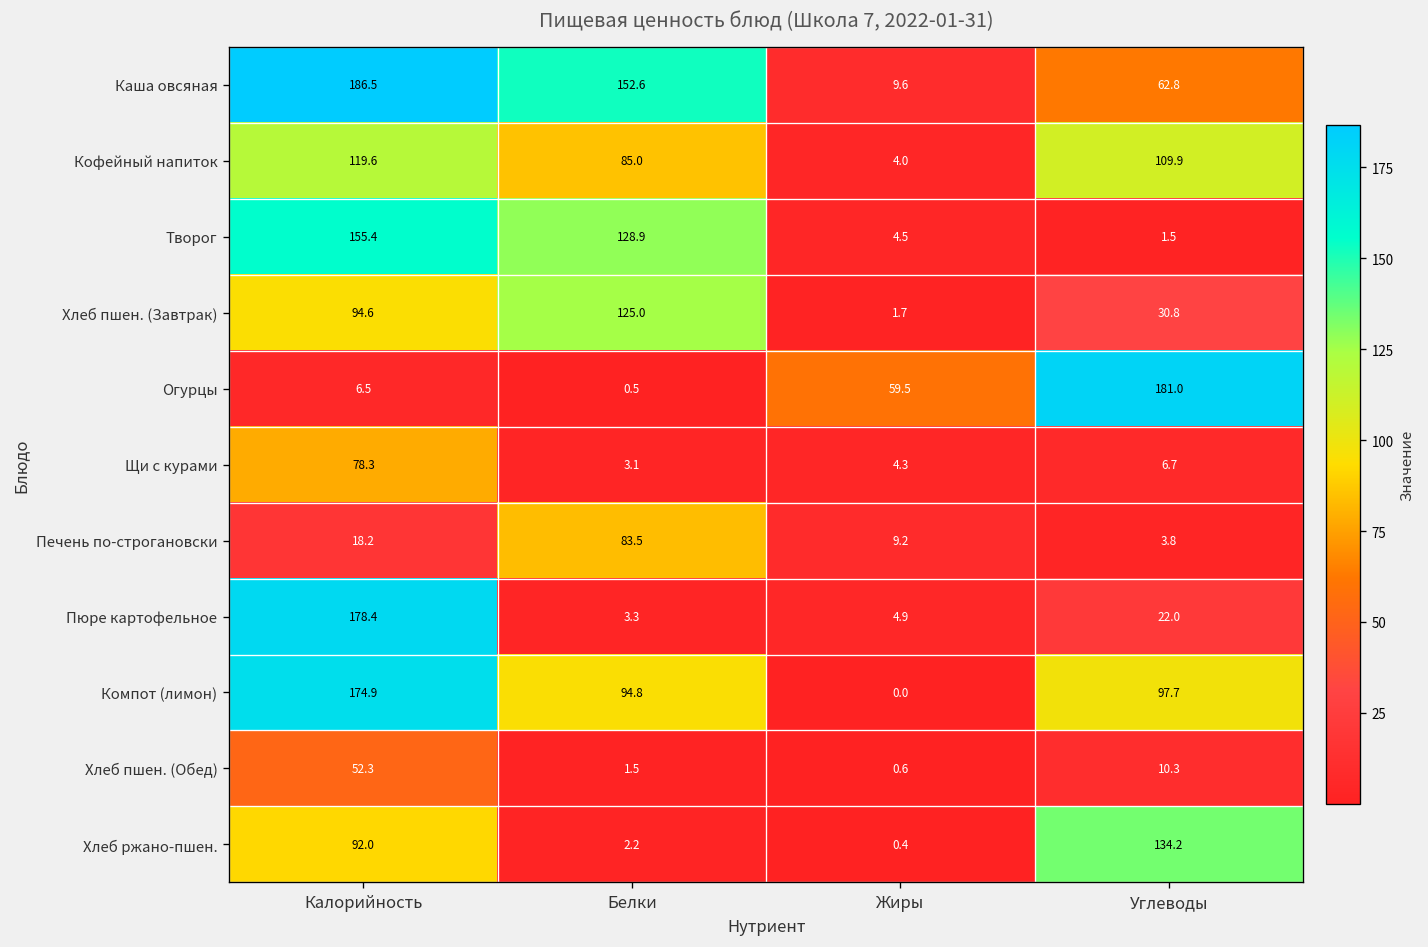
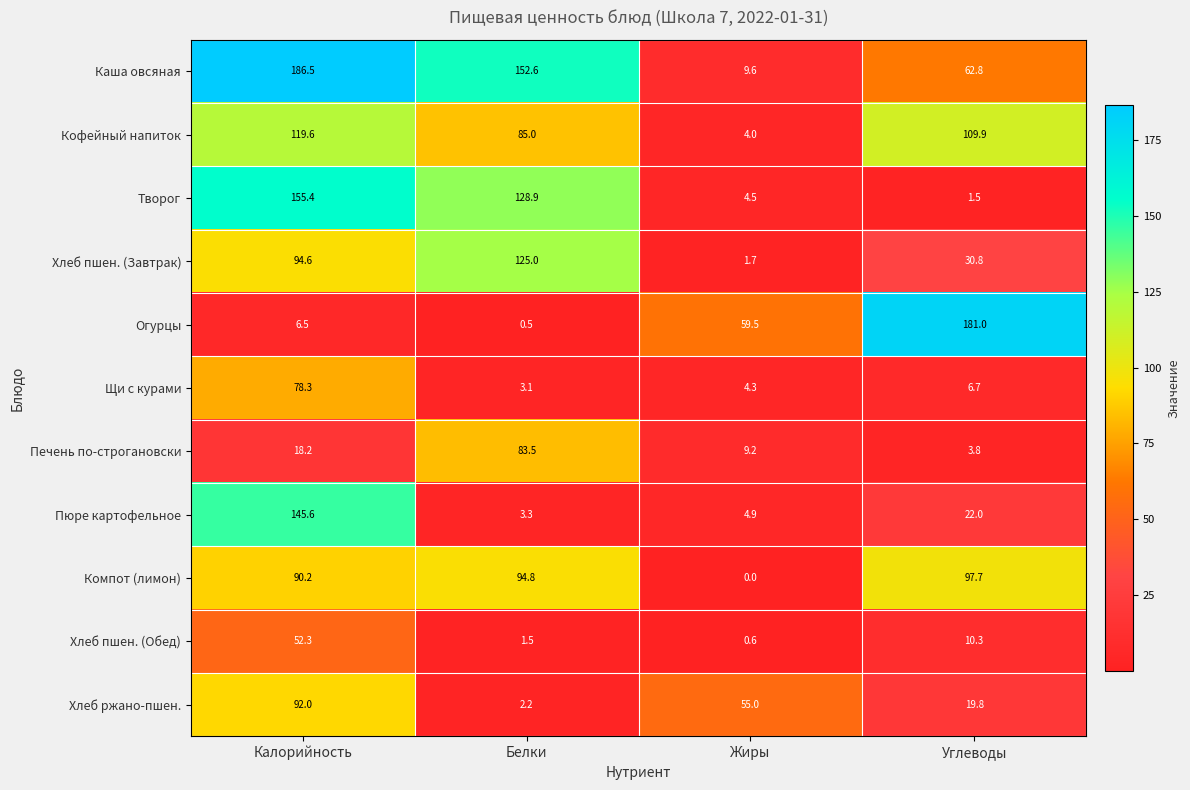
  {
    "Каша овсяная": {
      "Калорийность": 186.5,
      "Белки": 152.6,
      "Жиры": 9.6,
      "Углеводы": 62.8
    },
    "Кофейный напиток": {
      "Калорийность": 119.6,
      "Белки": 85.0,
      "Жиры": 4.0,
      "Углеводы": 109.9
    },
    "Творог": {
      "Калорийность": 155.4,
      "Белки": 128.9,
      "Жиры": 4.5,
      "Углеводы": 1.5
    },
    "Хлеб пшен. (Завтрак)": {
      "Калорийность": 94.6,
      "Белки": 125.0,
      "Жиры": 1.7,
      "Углеводы": 30.8
    },
    "Огурцы": {
      "Калорийность": 6.5,
      "Белки": 0.5,
      "Жиры": 59.5,
      "Углеводы": 181.0
    },
    "Щи с курами": {
      "Калорийность": 78.3,
      "Белки": 3.1,
      "Жиры": 4.3,
      "Углеводы": 6.7
    },
    "Печень по-строгановски": {
      "Калорийность": 18.2,
      "Белки": 83.5,
      "Жиры": 9.2,
      "Углеводы": 3.8
    },
    "Пюре картофельное": {
-     "Калорийность": 178.4,
+     "Калорийность": 145.6,
      "Белки": 3.3,
      "Жиры": 4.9,
      "Углеводы": 22.0
    },
    "Компот (лимон)": {
-     "Калорийность": 174.9,
+     "Калорийность": 90.2,
      "Белки": 94.8,
      "Жиры": 0.0,
      "Углеводы": 97.7
    },
    "Хлеб пшен. (Обед)": {
      "Калорийность": 52.3,
      "Белки": 1.5,
      "Жиры": 0.6,
      "Углеводы": 10.3
    },
    "Хлеб ржано-пшен.": {
      "Калорийность": 92.0,
      "Белки": 2.2,
-     "Жиры": 0.4,
-     "Углеводы": 134.2
+     "Жиры": 55.0,
+     "Углеводы": 19.8
    }
  }
